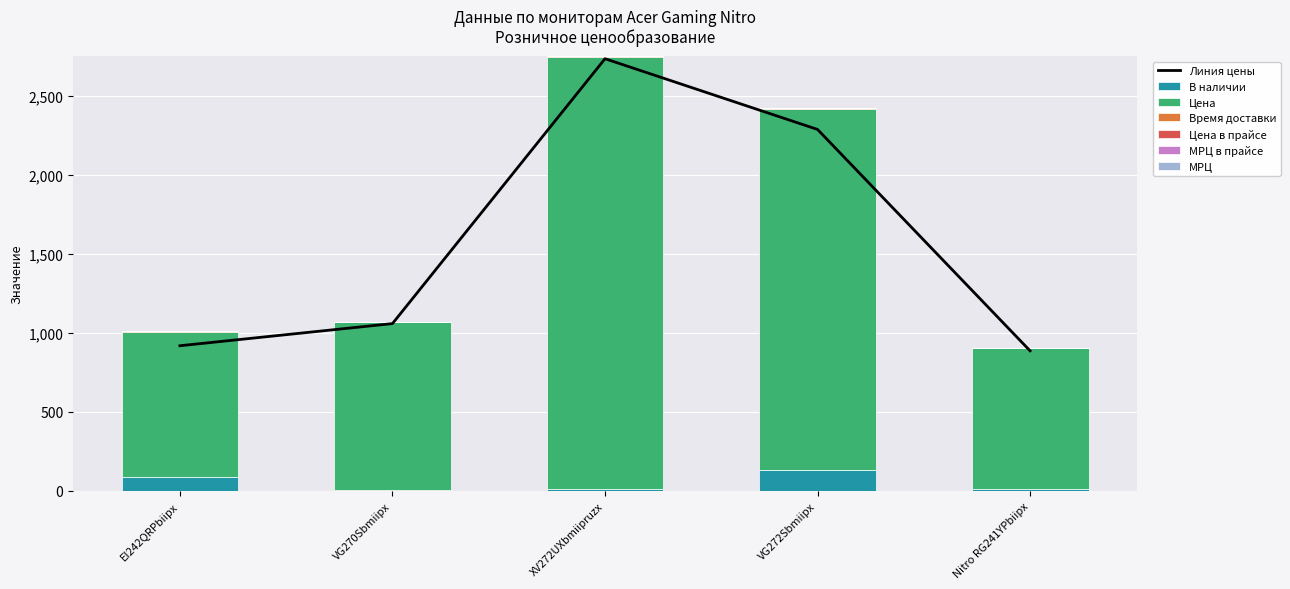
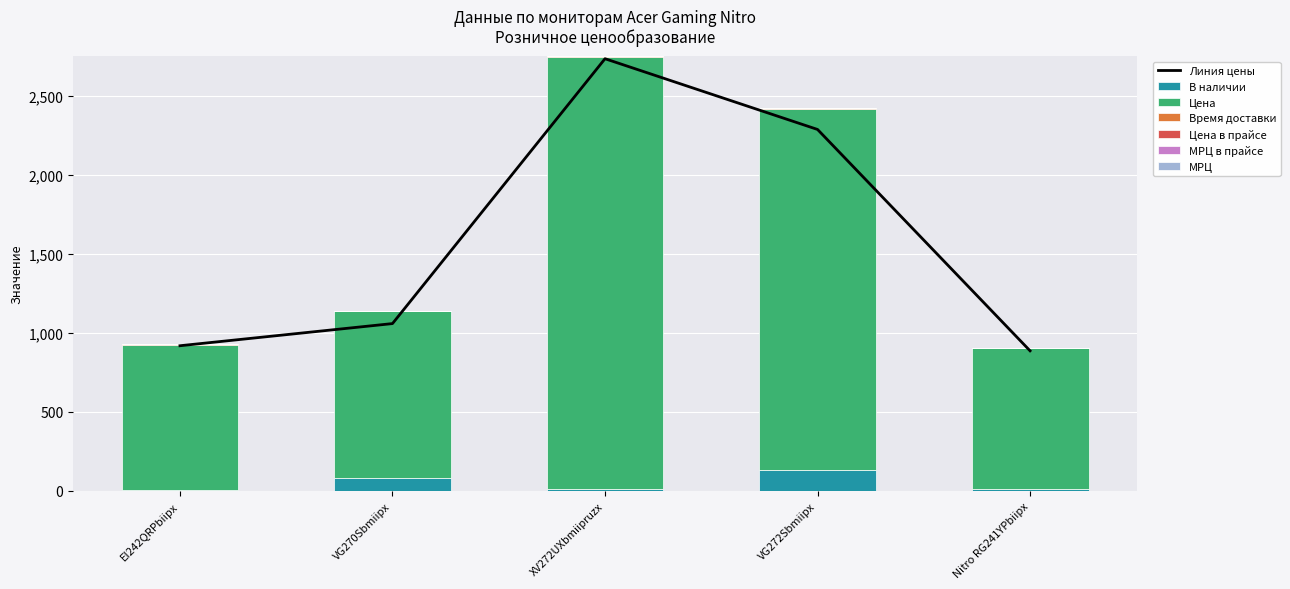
  {
    "В наличии": {
-     "EI242QRPbiipx": "90",
-     "VG270Sbmiipx": "10",
+     "EI242QRPbiipx": "10",
+     "VG270Sbmiipx": "80",
      "VG272Sbmiipx": "130"
    },
    "Линия цены": {
      "EI242QRPbiipx": "920",
      "VG270Sbmiipx": "1,060",
      "XV272UXbmiipruzx": "2,730",
      "VG272Sbmiipx": "2,290",
      "Nitro RG241YPbiipx": "890"
    },
    "Цена": {
      "EI242QRPbiipx": "920",
      "VG270Sbmiipx": "1,060",
      "XV272UXbmiipruzx": "2,730",
      "VG272Sbmiipx": "2,290",
      "Nitro RG241YPbiipx": "890"
    },
    "МРЦ": {
      "EI242QRPbiipx": "0",
      "VG270Sbmiipx": "0",
      "XV272UXbmiipruzx": "0",
      "VG272Sbmiipx": "0",
      "Nitro RG241YPbiipx": "0"
    }
  }
